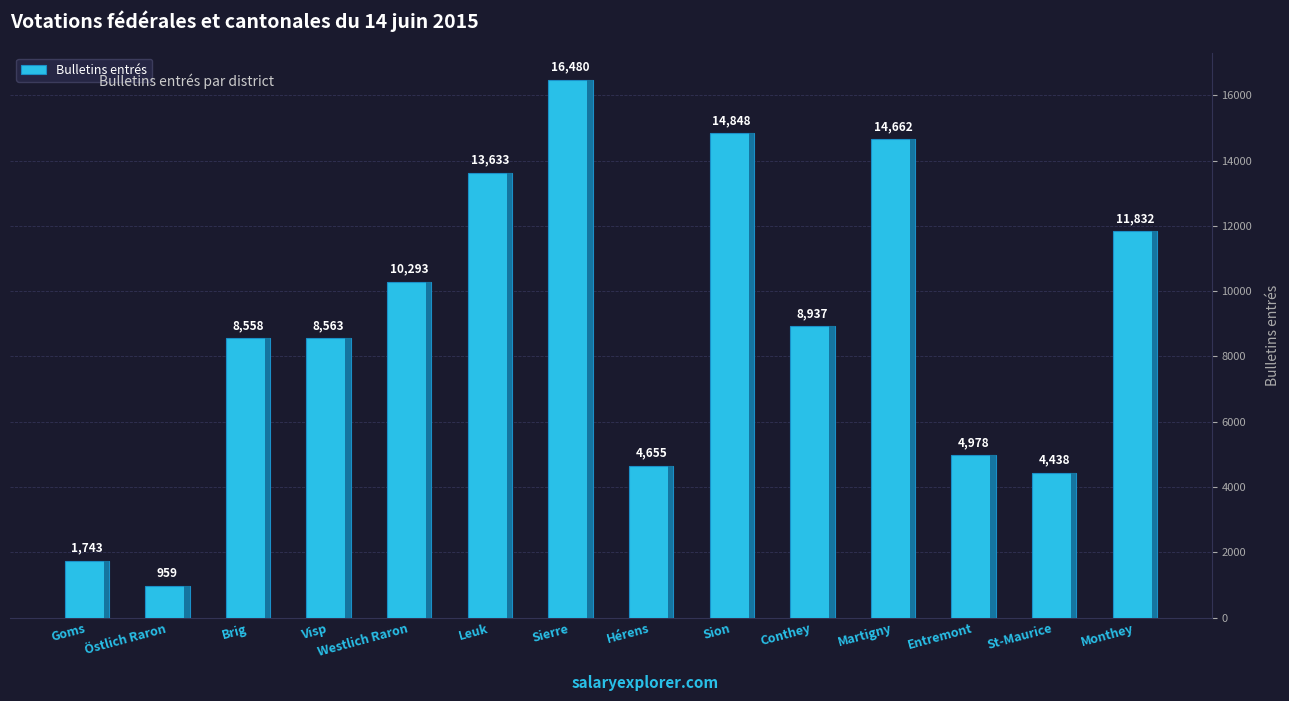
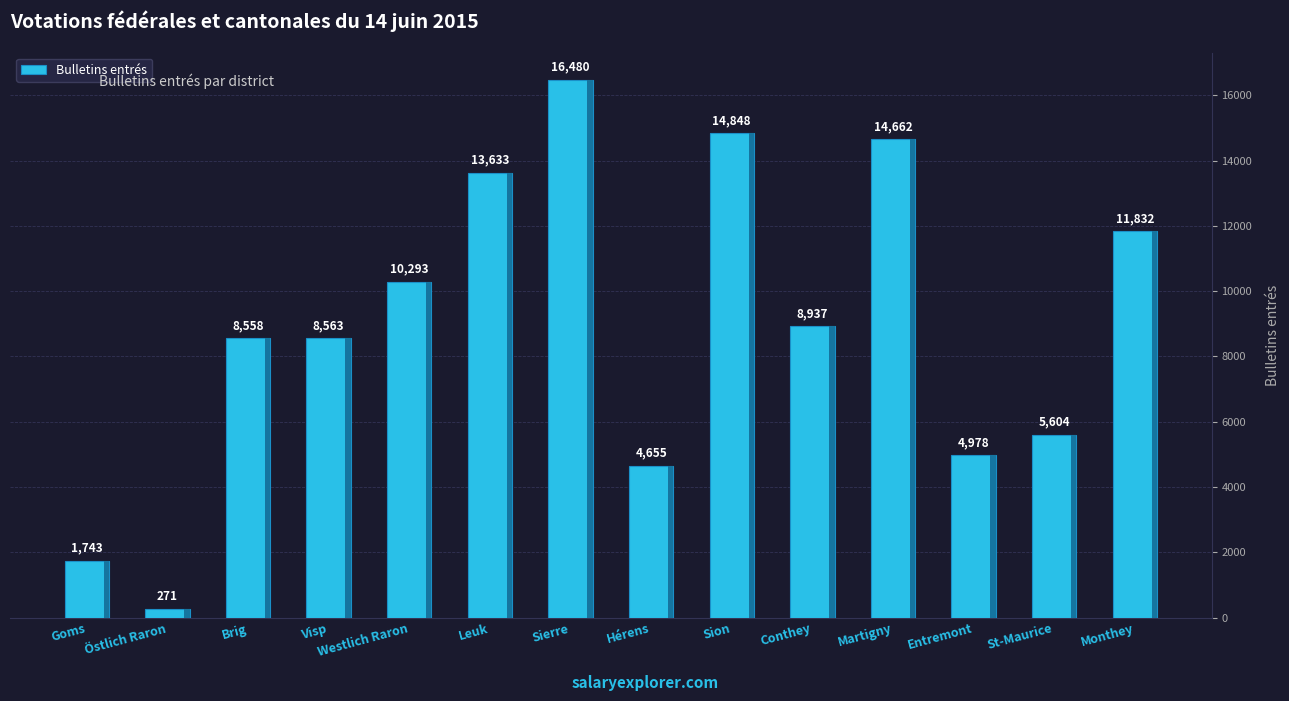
  {
    "Goms": "1,743",
-   "Östlich Raron": "959",
+   "Östlich Raron": "271",
    "Brig": "8,558",
    "Visp": "8,563",
    "Westlich Raron": "10,293",
    "Leuk": "13,633",
    "Sierre": "16,480",
    "Hérens": "4,655",
    "Sion": "14,848",
    "Conthey": "8,937",
    "Martigny": "14,662",
    "Entremont": "4,978",
-   "St-Maurice": "4,438",
+   "St-Maurice": "5,604",
    "Monthey": "11,832"
  }
